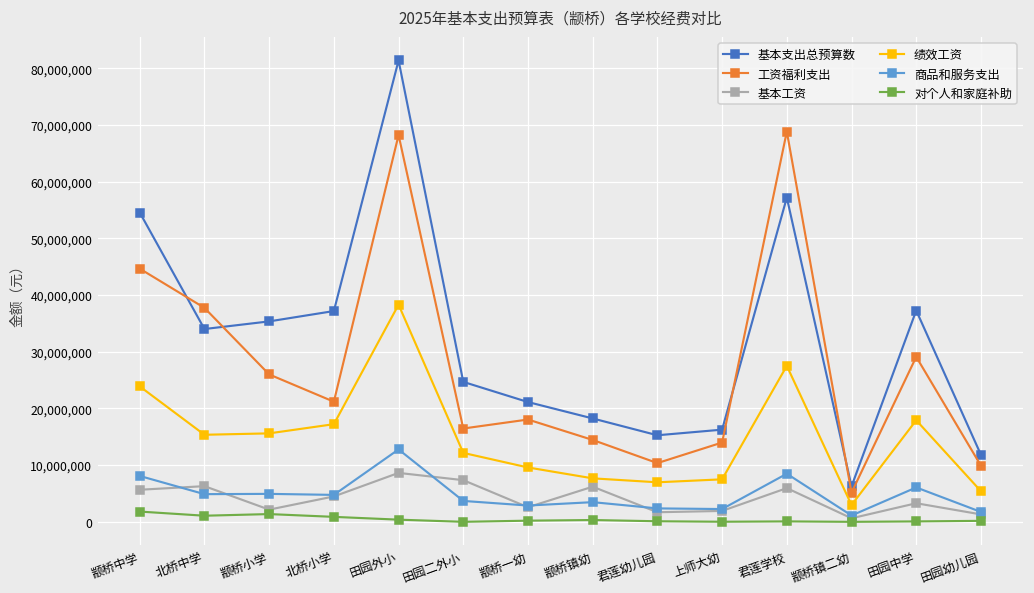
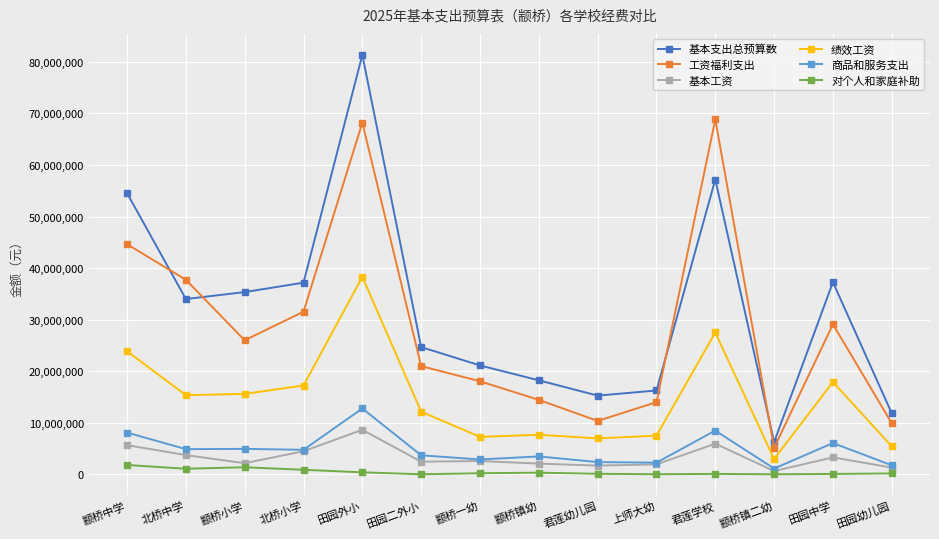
  {
    "工资福利支出": {
      "颛桥中学": "45,000,000",
      "北桥中学": "38,000,000",
      "颛桥小学": "26,000,000",
-     "北桥小学": "21,000,000",
+     "北桥小学": "32,000,000",
      "田园外小": "68,000,000",
-     "田园二外小": "16,000,000",
+     "田园二外小": "21,000,000",
      "颛桥一幼": "18,000,000",
      "颛桥镇幼": "14,000,000",
      "君莲幼儿园": "10,000,000",
      "上师大幼": "14,000,000",
      "君莲学校": "69,000,000",
      "颛桥镇二幼": "5,000,000",
      "田园中学": "29,000,000",
      "田园幼儿园": "10,000,000"
    },
    "基本工资": {
      "颛桥中学": "6,000,000",
-     "北桥中学": "6,000,000",
+     "北桥中学": "4,000,000",
      "颛桥小学": "2,000,000",
      "田园外小": "9,000,000",
-     "田园二外小": "7,000,000",
-     "颛桥镇幼": "6,000,000",
+     "田园二外小": "2,000,000",
+     "颛桥镇幼": "2,000,000",
      "君莲幼儿园": "2,000,000",
      "君莲学校": "6,000,000",
      "田园中学": "3,000,000"
    },
    "绩效工资": {
      "颛桥中学": "24,000,000",
      "北桥中学": "15,000,000",
      "颛桥小学": "16,000,000",
      "北桥小学": "17,000,000",
      "田园外小": "38,000,000",
      "田园二外小": "12,000,000",
-     "颛桥一幼": "10,000,000",
+     "颛桥一幼": "7,000,000",
      "颛桥镇幼": "8,000,000",
      "君莲幼儿园": "7,000,000",
      "上师大幼": "7,000,000",
      "君莲学校": "28,000,000",
      "颛桥镇二幼": "3,000,000",
      "田园中学": "18,000,000",
      "田园幼儿园": "5,000,000"
    },
    "对个人和家庭补助": {
      "颛桥中学": "2,000,000",
      "北桥中学": "1,000,000",
      "颛桥小学": "1,000,000",
      "北桥小学": "1,000,000",
      "田园外小": "0",
      "田园二外小": "0",
      "颛桥一幼": "0",
      "颛桥镇幼": "0",
      "君莲幼儿园": "0",
      "上师大幼": "0",
      "君莲学校": "0",
      "颛桥镇二幼": "0",
      "田园中学": "0",
      "田园幼儿园": "0"
    }
  }
